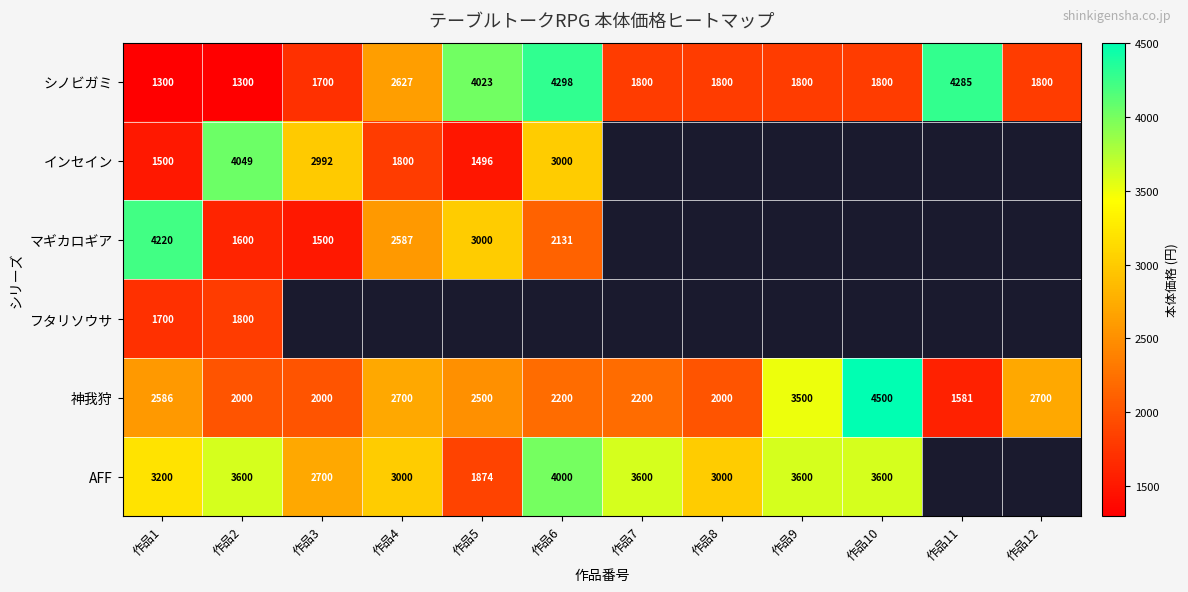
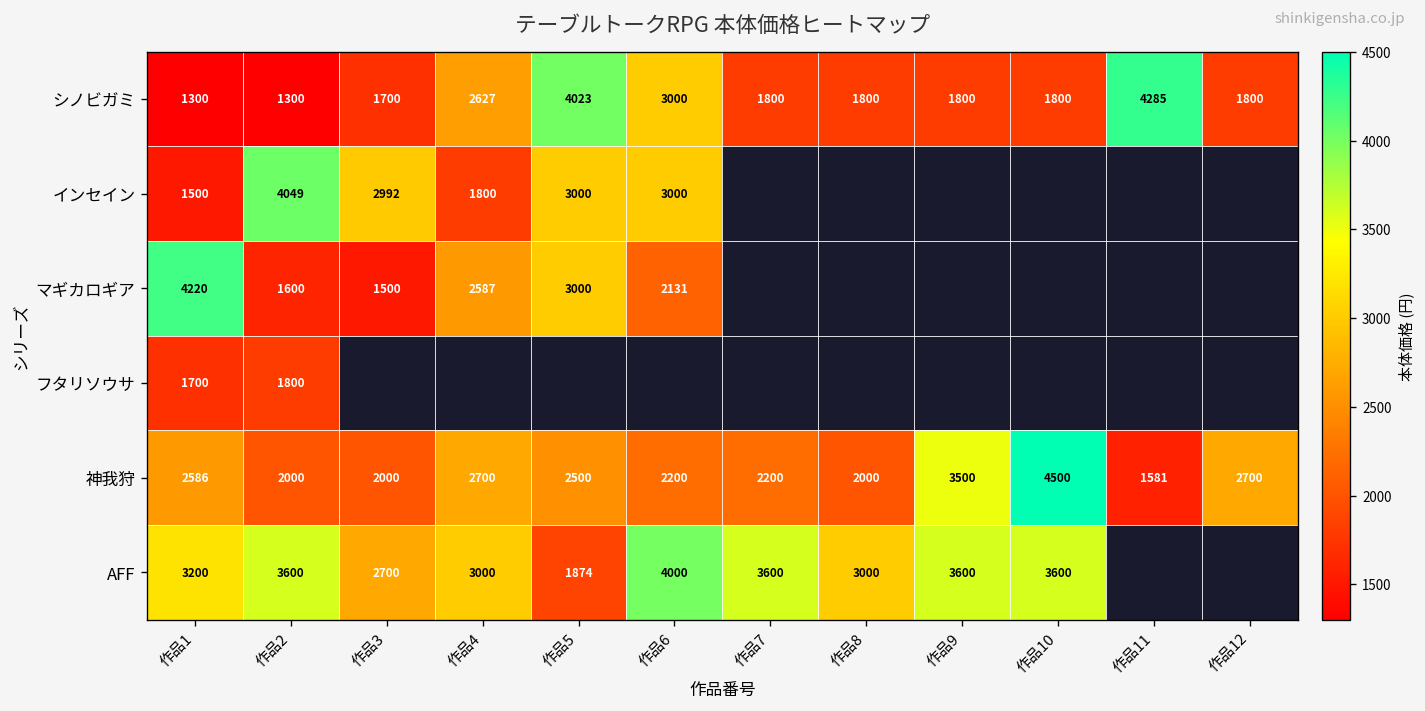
  {
    "シノビガミ": {
      "作品1": 1300,
      "作品2": 1300,
      "作品3": 1700,
      "作品4": 2627,
      "作品5": 4023,
-     "作品6": 4298,
+     "作品6": 3000,
      "作品7": 1800,
      "作品8": 1800,
      "作品9": 1800,
      "作品10": 1800,
      "作品11": 4285,
      "作品12": 1800
    },
    "インセイン": {
      "作品1": 1500,
      "作品2": 4049,
      "作品3": 2992,
      "作品4": 1800,
-     "作品5": 1496,
+     "作品5": 3000,
      "作品6": 3000
    },
    "マギカロギア": {
      "作品1": 4220,
      "作品2": 1600,
      "作品3": 1500,
      "作品4": 2587,
      "作品5": 3000,
      "作品6": 2131
    },
    "フタリソウサ": {
      "作品1": 1700,
      "作品2": 1800
    },
    "神我狩": {
      "作品1": 2586,
      "作品2": 2000,
      "作品3": 2000,
      "作品4": 2700,
      "作品5": 2500,
      "作品6": 2200,
      "作品7": 2200,
      "作品8": 2000,
      "作品9": 3500,
      "作品10": 4500,
      "作品11": 1581,
      "作品12": 2700
    },
    "AFF": {
      "作品1": 3200,
      "作品2": 3600,
      "作品3": 2700,
      "作品4": 3000,
      "作品5": 1874,
      "作品6": 4000,
      "作品7": 3600,
      "作品8": 3000,
      "作品9": 3600,
      "作品10": 3600
    }
  }
